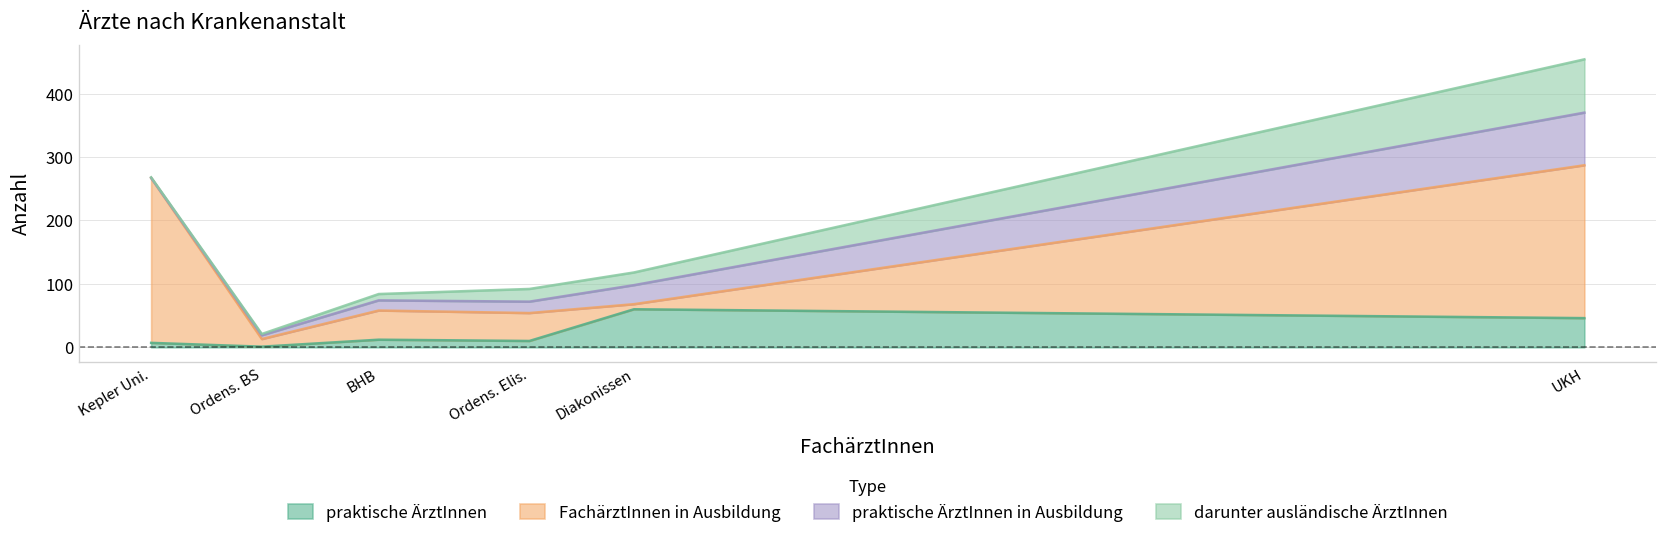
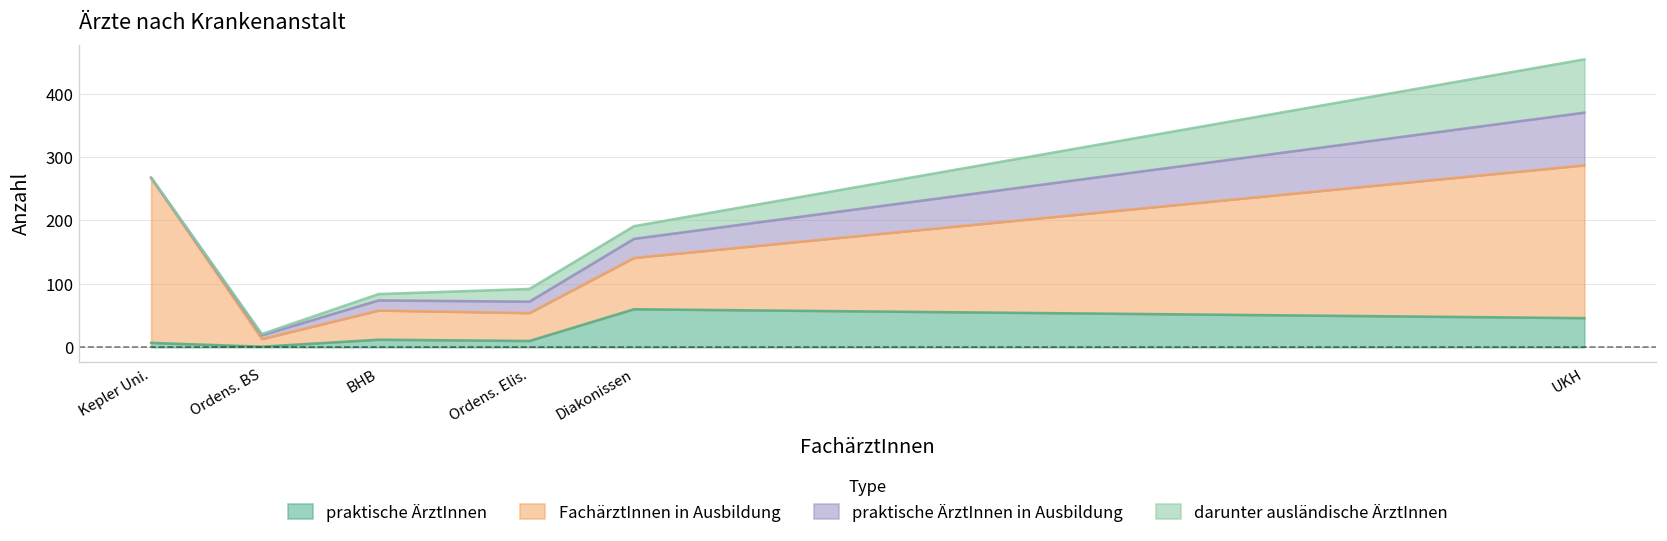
  {
    "FachärztInnen in Ausbildung": {
      "Ordens. BS": 10,
      "BHB": 50,
      "Ordens. Elis.": 40,
-     "Diakonissen": 10,
+     "Diakonissen": 80,
      "UKH": 240
    }
  }
